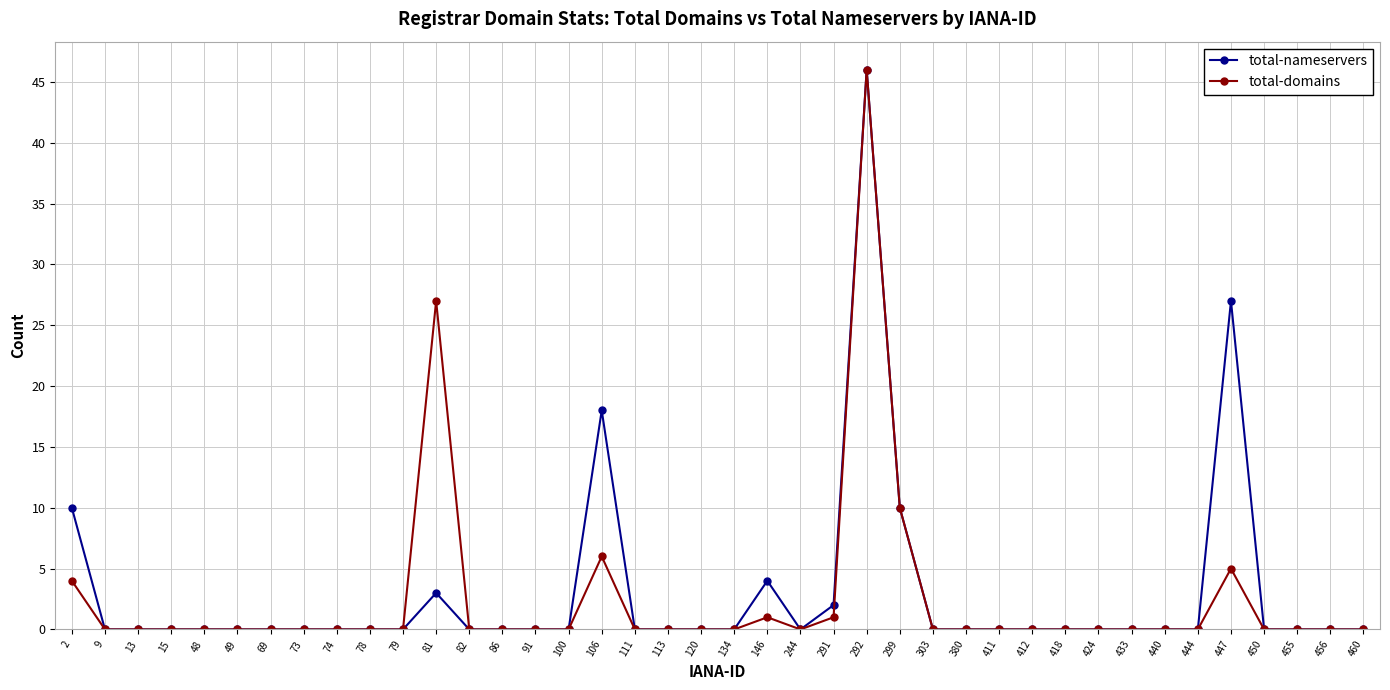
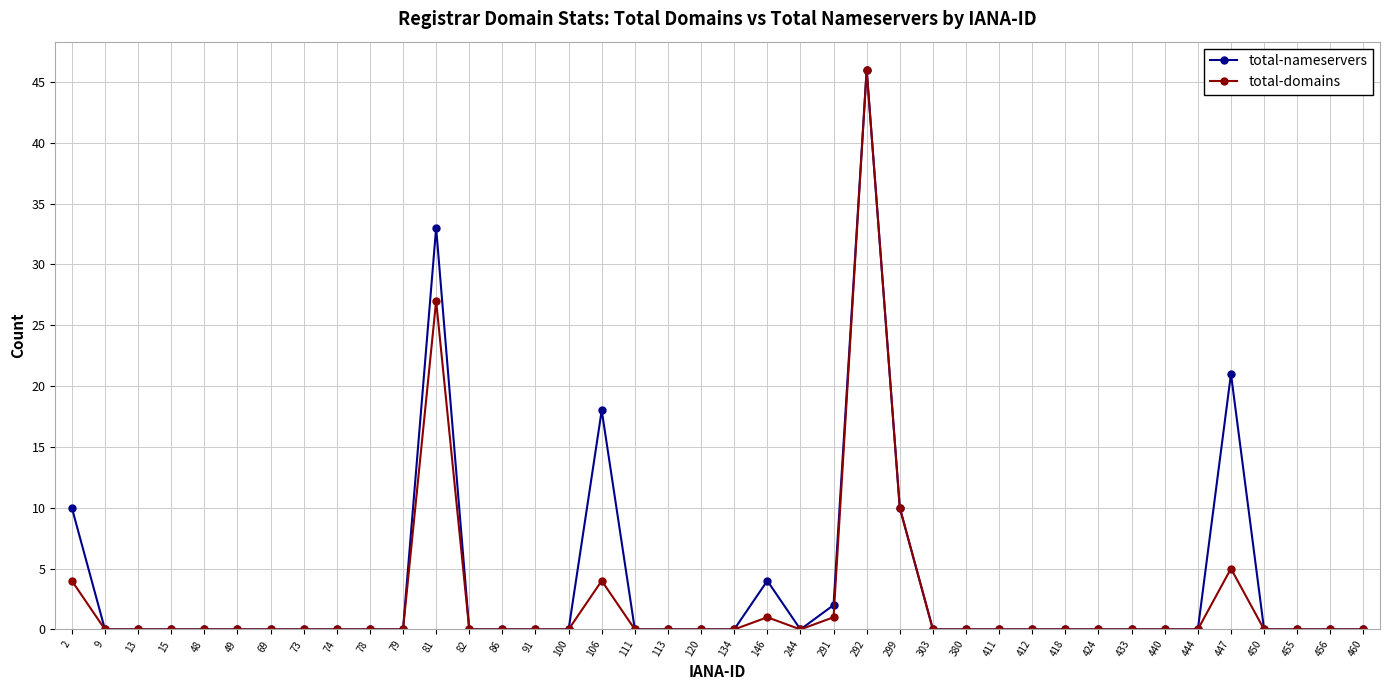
  {
    "total-nameservers": {
      "2": 10,
-     "81": 3,
+     "81": 33,
      "106": 18,
      "146": 4,
      "291": 2,
-     "447": 27
+     "447": 21
    },
    "total-domains": {
      "2": 4,
      "81": 27,
-     "106": 6,
+     "106": 4,
      "146": 1,
      "291": 1,
      "447": 5
    }
  }
